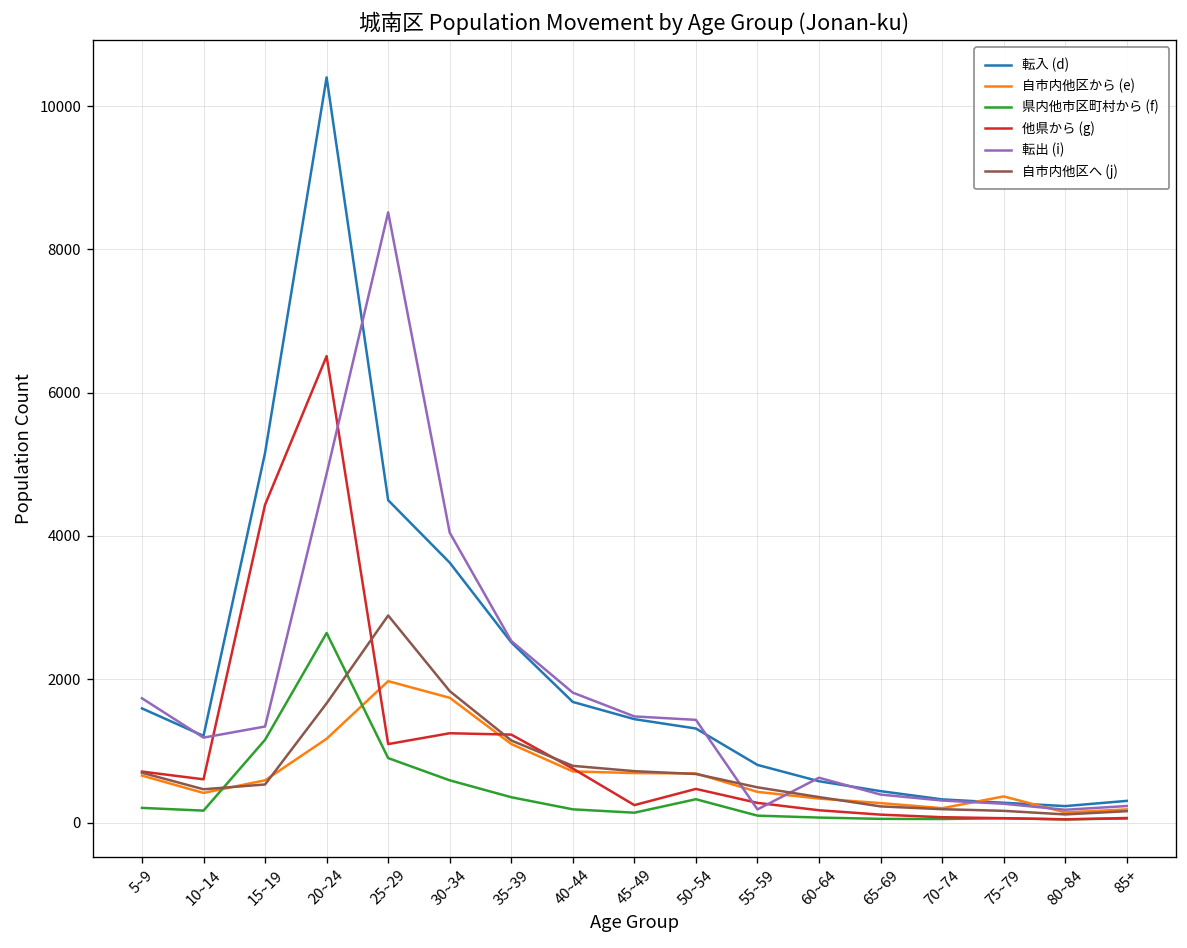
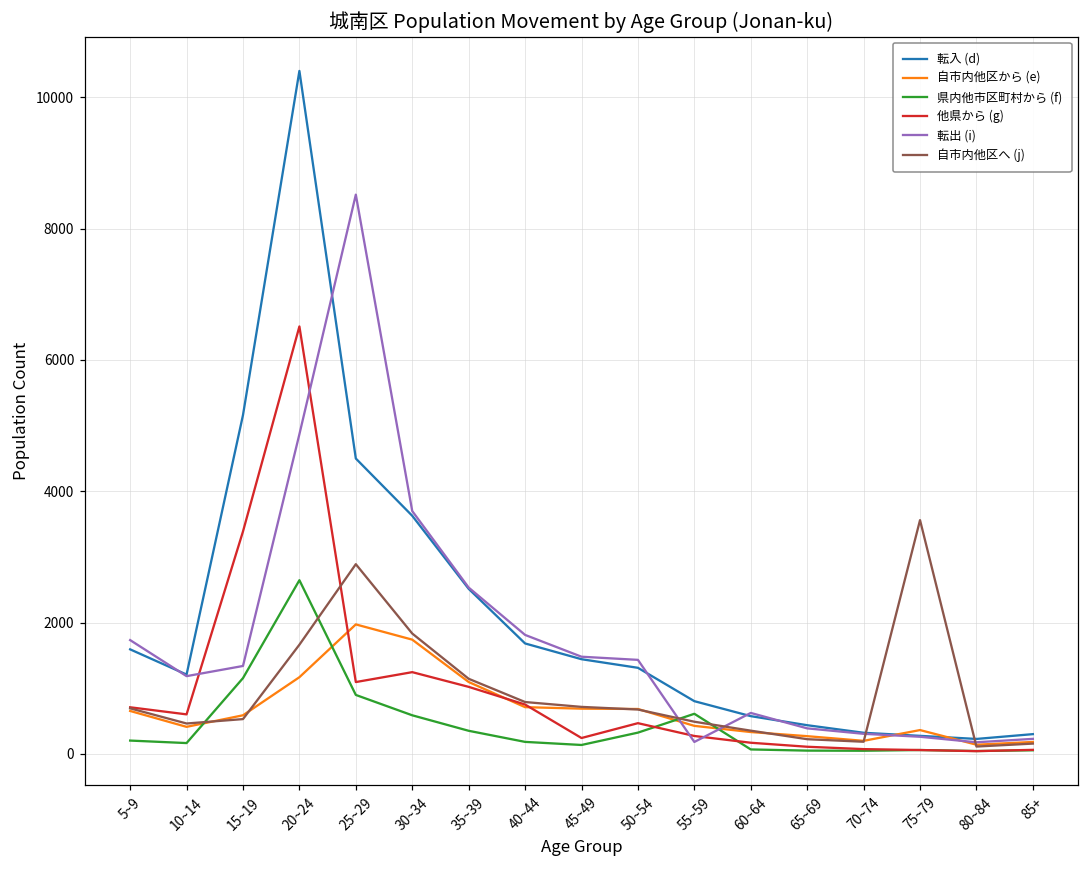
  {
    "転入 (d)": {
      "5~9": 1600,
      "15~19": 5200,
      "20~24": 10400,
      "25~29": 4500,
      "30~34": 3600,
      "40~44": 1700,
      "50~54": 1300,
      "55~59": 800,
      "60~64": 600,
      "65~69": 400,
      "80~84": 200,
      "85+": 300
    },
    "自市内他区から (e)": {
      "10~14": 400,
      "15~19": 600,
      "20~24": 1200,
      "25~29": 2000,
      "30~34": 1700,
      "35~39": 1100,
      "55~59": 400,
      "65~69": 300,
      "75~79": 400
    },
    "県内他市区町村から (f)": {
      "5~9": 200,
      "10~14": 200,
      "15~19": 1200,
      "20~24": 2600,
      "25~29": 900,
      "30~34": 600,
      "35~39": 400,
      "40~44": 200,
      "45~49": 100,
      "50~54": 300,
-     "55~59": 100,
+     "55~59": 600,
      "60~64": 100,
      "65~69": 100
    },
    "他県から (g)": {
      "10~14": 600,
-     "15~19": 4400,
+     "15~19": 3400,
      "20~24": 6500,
      "25~29": 1100,
      "30~34": 1200,
-     "35~39": 1200,
+     "35~39": 1000,
      "45~49": 200,
      "50~54": 500,
      "55~59": 300,
      "60~64": 200,
      "65~69": 100
    },
    "転出 (i)": {
      "5~9": 1700,
      "15~19": 1300,
      "20~24": 4900,
      "25~29": 8500,
-     "30~34": 4000,
+     "30~34": 3700,
      "40~44": 1800,
      "50~54": 1400,
      "55~59": 200,
      "60~64": 600,
      "65~69": 400,
      "85+": 200
    },
    "自市内他区へ (j)": {
      "10~14": 500,
      "15~19": 500,
      "20~24": 1700,
      "25~29": 2900,
      "30~34": 1800,
      "35~39": 1100,
      "55~59": 500,
      "65~69": 200,
-     "75~79": 200
+     "75~79": 3600
    }
  }
